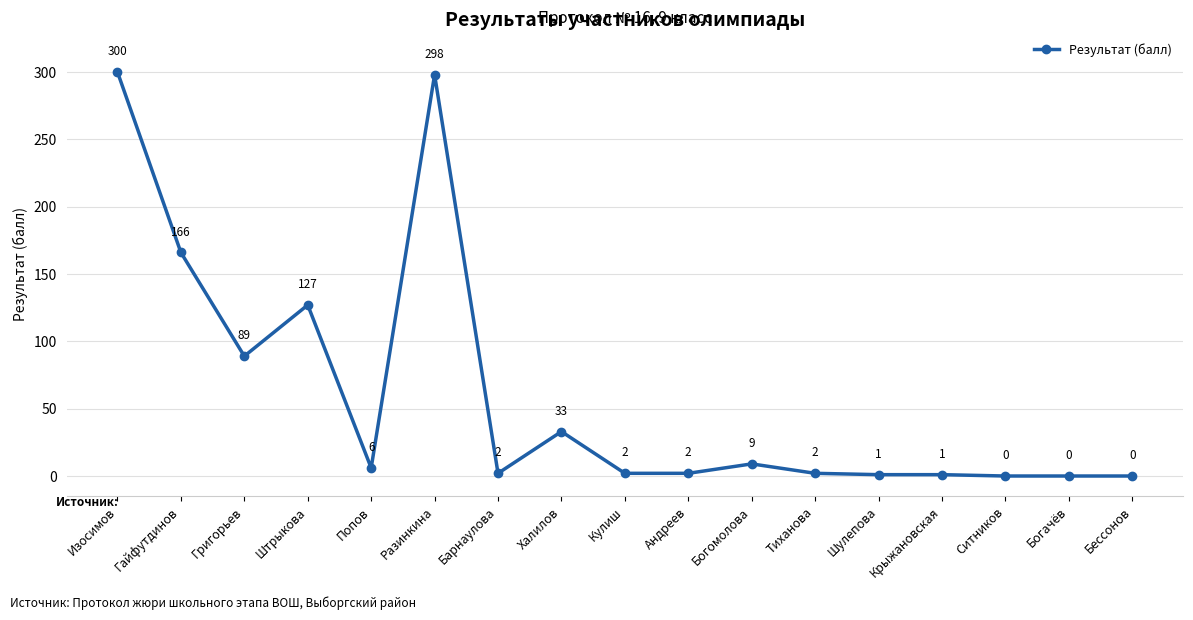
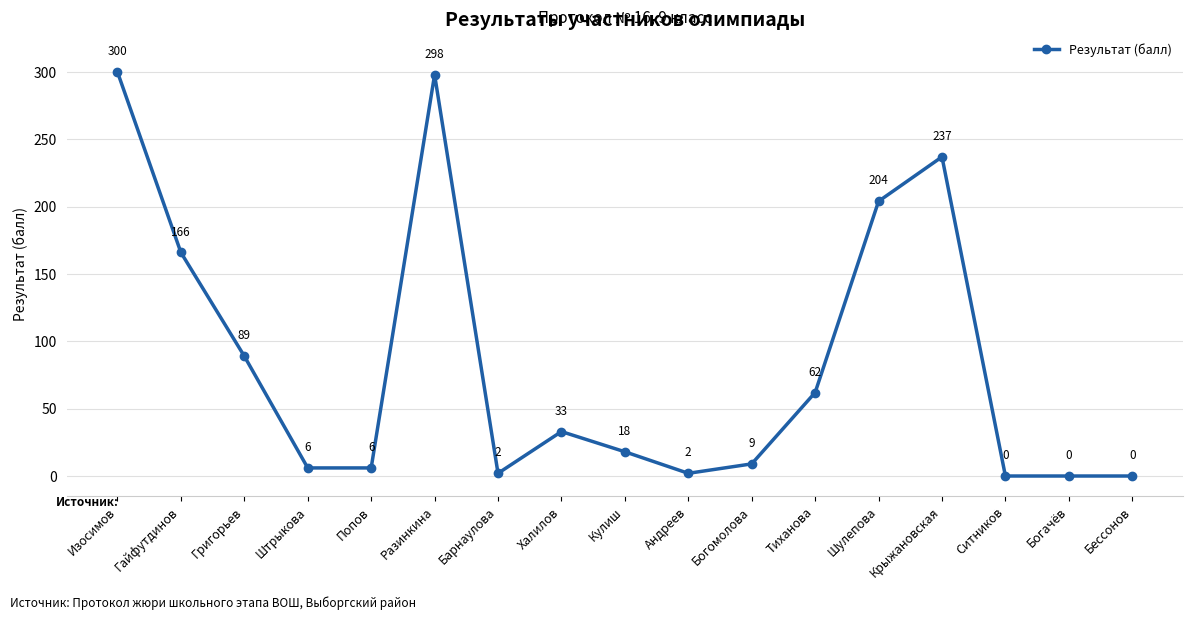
  {
    "Изосимов": 300,
    "Гайфутдинов": 166,
    "Григорьев": 89,
-   "Штрыкова": 127,
+   "Штрыкова": 6,
    "Попов": 6,
    "Разинкина": 298,
    "Барнаулова": 2,
    "Халилов": 33,
-   "Кулиш": 2,
+   "Кулиш": 18,
    "Андреев": 2,
    "Богомолова": 9,
-   "Тиханова": 2,
-   "Шулепова": 1,
-   "Крыжановская": 1,
+   "Тиханова": 62,
+   "Шулепова": 204,
+   "Крыжановская": 237,
    "Ситников": 0,
    "Богачёв": 0,
    "Бессонов": 0
  }
